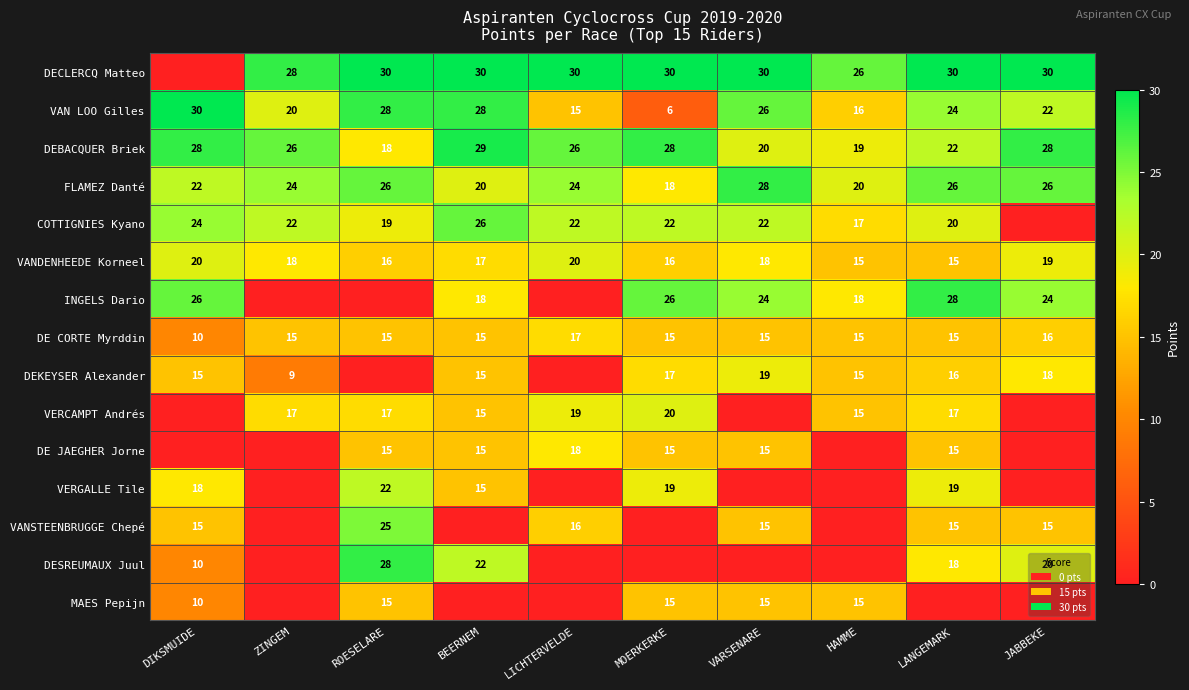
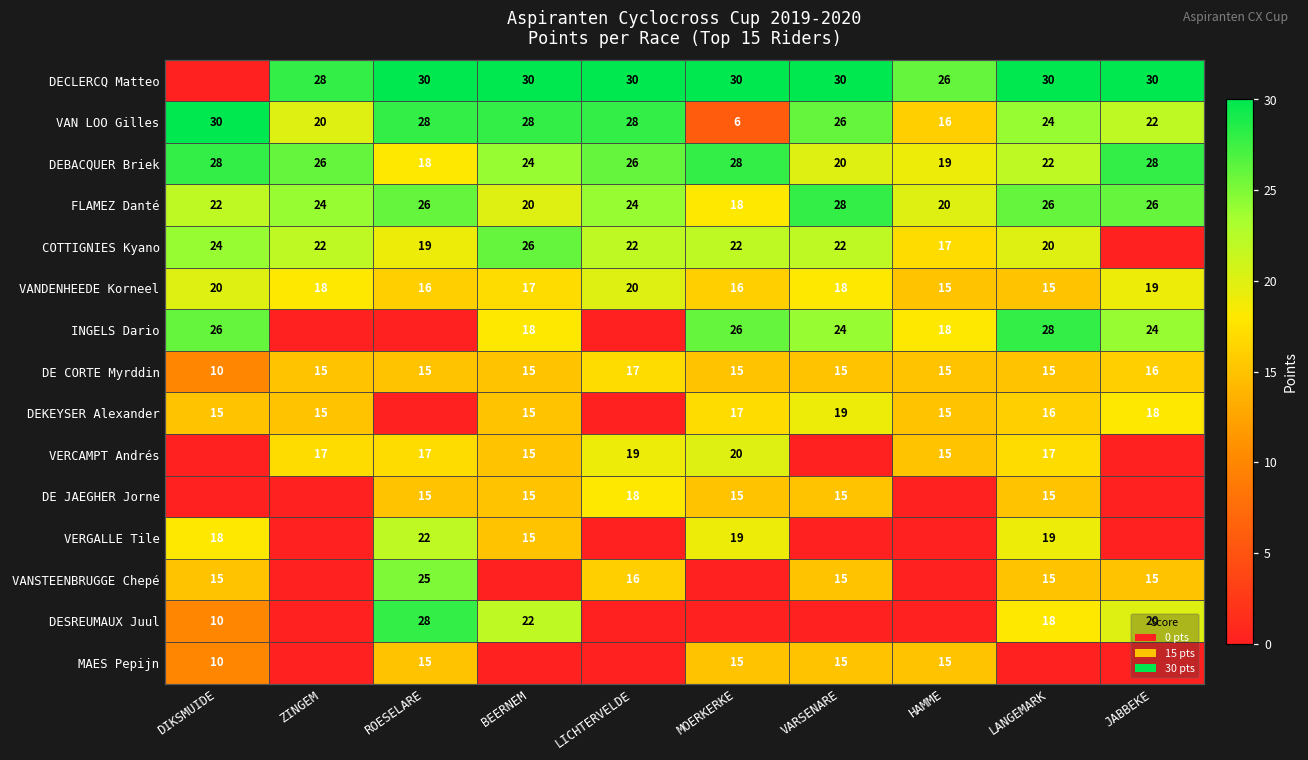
  {
    "DECLERCQ Matteo": {
      "ZINGEM": 28,
      "ROESELARE": 30,
      "BEERNEM": 30,
      "LICHTERVELDE": 30,
      "MOERKERKE": 30,
      "VARSENARE": 30,
      "HAMME": 26,
      "LANGEMARK": 30,
      "JABBEKE": 30
    },
    "VAN LOO Gilles": {
      "DIKSMUIDE": 30,
      "ZINGEM": 20,
      "ROESELARE": 28,
      "BEERNEM": 28,
-     "LICHTERVELDE": 15,
+     "LICHTERVELDE": 28,
      "MOERKERKE": 6,
      "VARSENARE": 26,
      "HAMME": 16,
      "LANGEMARK": 24,
      "JABBEKE": 22
    },
    "DEBACQUER Briek": {
      "DIKSMUIDE": 28,
      "ZINGEM": 26,
      "ROESELARE": 18,
-     "BEERNEM": 29,
+     "BEERNEM": 24,
      "LICHTERVELDE": 26,
      "MOERKERKE": 28,
      "VARSENARE": 20,
      "HAMME": 19,
      "LANGEMARK": 22,
      "JABBEKE": 28
    },
    "FLAMEZ Danté": {
      "DIKSMUIDE": 22,
      "ZINGEM": 24,
      "ROESELARE": 26,
      "BEERNEM": 20,
      "LICHTERVELDE": 24,
      "MOERKERKE": 18,
      "VARSENARE": 28,
      "HAMME": 20,
      "LANGEMARK": 26,
      "JABBEKE": 26
    },
    "COTTIGNIES Kyano": {
      "DIKSMUIDE": 24,
      "ZINGEM": 22,
      "ROESELARE": 19,
      "BEERNEM": 26,
      "LICHTERVELDE": 22,
      "MOERKERKE": 22,
      "VARSENARE": 22,
      "HAMME": 17,
      "LANGEMARK": 20
    },
    "VANDENHEEDE Korneel": {
      "DIKSMUIDE": 20,
      "ZINGEM": 18,
      "ROESELARE": 16,
      "BEERNEM": 17,
      "LICHTERVELDE": 20,
      "MOERKERKE": 16,
      "VARSENARE": 18,
      "HAMME": 15,
      "LANGEMARK": 15,
      "JABBEKE": 19
    },
    "INGELS Dario": {
      "DIKSMUIDE": 26,
      "BEERNEM": 18,
      "MOERKERKE": 26,
      "VARSENARE": 24,
      "HAMME": 18,
      "LANGEMARK": 28,
      "JABBEKE": 24
    },
    "DE CORTE Myrddin": {
      "DIKSMUIDE": 10,
      "ZINGEM": 15,
      "ROESELARE": 15,
      "BEERNEM": 15,
      "LICHTERVELDE": 17,
      "MOERKERKE": 15,
      "VARSENARE": 15,
      "HAMME": 15,
      "LANGEMARK": 15,
      "JABBEKE": 16
    },
    "DEKEYSER Alexander": {
      "DIKSMUIDE": 15,
-     "ZINGEM": 9,
+     "ZINGEM": 15,
      "BEERNEM": 15,
      "MOERKERKE": 17,
      "VARSENARE": 19,
      "HAMME": 15,
      "LANGEMARK": 16,
      "JABBEKE": 18
    },
    "VERCAMPT Andrés": {
      "ZINGEM": 17,
      "ROESELARE": 17,
      "BEERNEM": 15,
      "LICHTERVELDE": 19,
      "MOERKERKE": 20,
      "HAMME": 15,
      "LANGEMARK": 17
    },
    "DE JAEGHER Jorne": {
      "ROESELARE": 15,
      "BEERNEM": 15,
      "LICHTERVELDE": 18,
      "MOERKERKE": 15,
      "VARSENARE": 15,
      "LANGEMARK": 15
    },
    "VERGALLE Tile": {
      "DIKSMUIDE": 18,
      "ROESELARE": 22,
      "BEERNEM": 15,
      "MOERKERKE": 19,
      "LANGEMARK": 19
    },
    "VANSTEENBRUGGE Chepé": {
      "DIKSMUIDE": 15,
      "ROESELARE": 25,
      "LICHTERVELDE": 16,
      "VARSENARE": 15,
      "LANGEMARK": 15,
      "JABBEKE": 15
    },
    "DESREUMAUX Juul": {
      "DIKSMUIDE": 10,
      "ROESELARE": 28,
      "BEERNEM": 22,
      "LANGEMARK": 18
    },
    "MAES Pepijn": {
      "DIKSMUIDE": 10,
      "ROESELARE": 15,
      "MOERKERKE": 15,
      "VARSENARE": 15,
      "HAMME": 15
    }
  }
